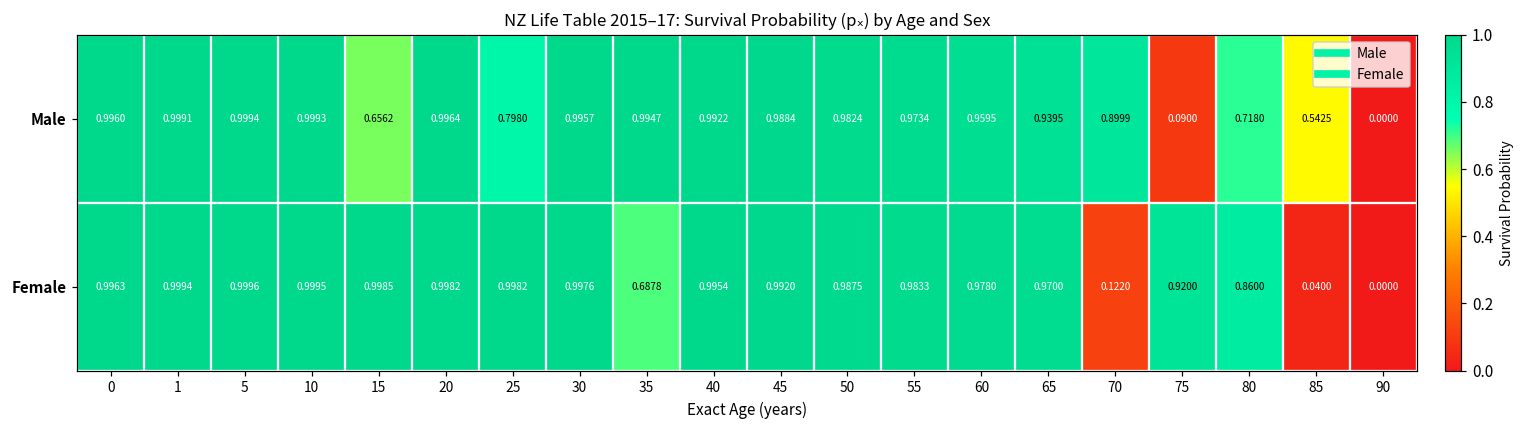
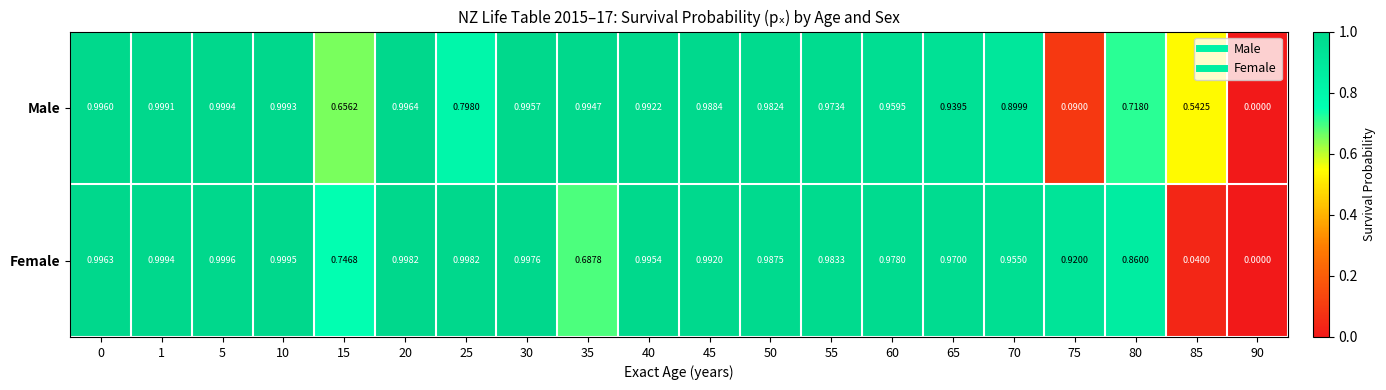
  {
    "Male": {
      "0": 0.9960,
      "1": 0.9991,
      "5": 0.9994,
      "10": 0.9993,
      "15": 0.6562,
      "20": 0.9964,
      "25": 0.7980,
      "30": 0.9957,
      "35": 0.9947,
      "40": 0.9922,
      "45": 0.9884,
      "50": 0.9824,
      "55": 0.9734,
      "60": 0.9595,
      "65": 0.9395,
      "70": 0.8999,
      "75": 0.0900,
      "80": 0.7180,
      "85": 0.5425,
      "90": 0.0000
    },
    "Female": {
      "0": 0.9963,
      "1": 0.9994,
      "5": 0.9996,
      "10": 0.9995,
-     "15": 0.9985,
+     "15": 0.7468,
      "20": 0.9982,
      "25": 0.9982,
      "30": 0.9976,
      "35": 0.6878,
      "40": 0.9954,
      "45": 0.9920,
      "50": 0.9875,
      "55": 0.9833,
      "60": 0.9780,
      "65": 0.9700,
-     "70": 0.1220,
+     "70": 0.9550,
      "75": 0.9200,
      "80": 0.8600,
      "85": 0.0400,
      "90": 0.0000
    }
  }
